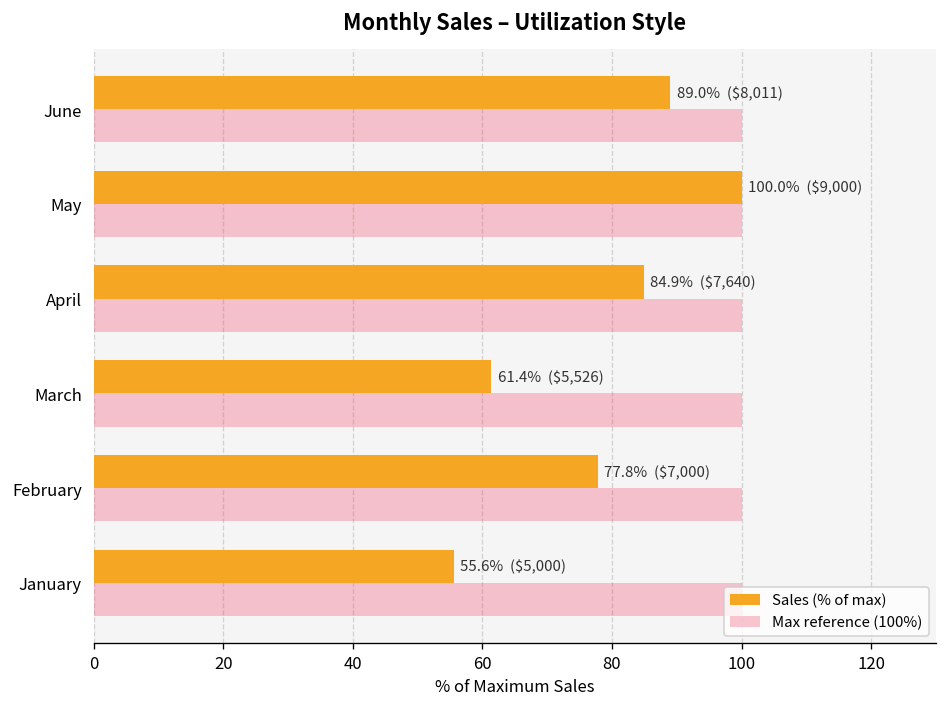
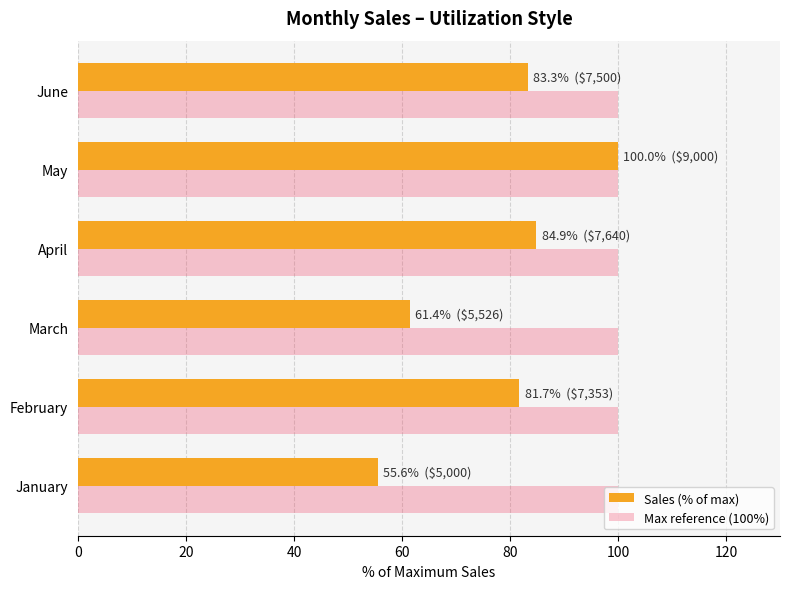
  {
    "Sales (% of max)": {
-     "June": "89.0% ($8,011)",
+     "June": "83.3% ($7,500)",
      "May": "100.0%",
      "April": "84.9%",
      "March": "61.4%",
-     "February": "77.8% ($7,000)",
+     "February": "81.7% ($7,353)",
      "January": "55.6%"
    },
    "Max reference (100%)": {
      "June": "100",
      "May": "100",
      "April": "100",
      "March": "100",
      "February": "100"
    }
  }
